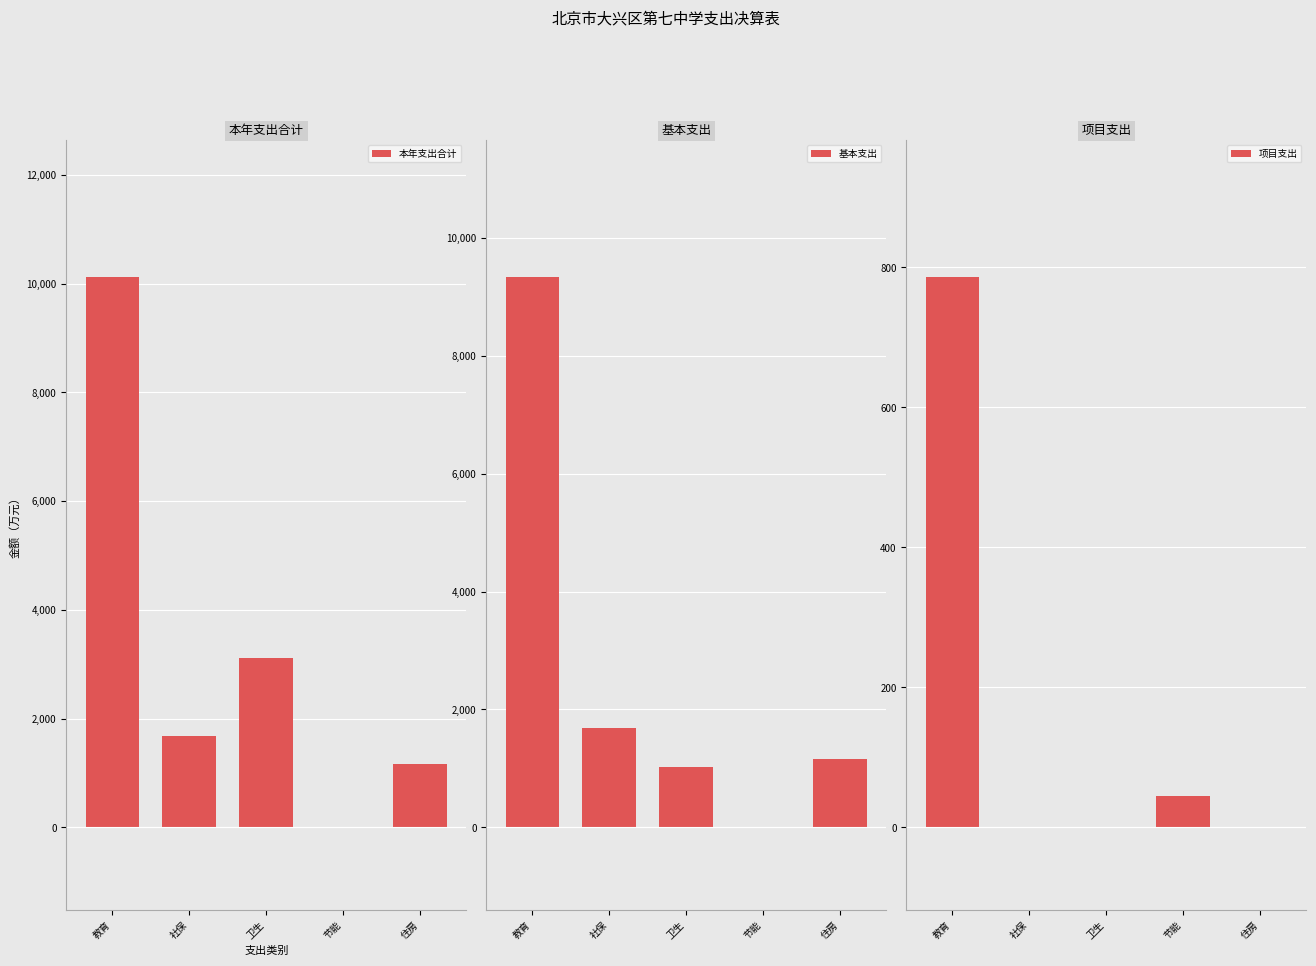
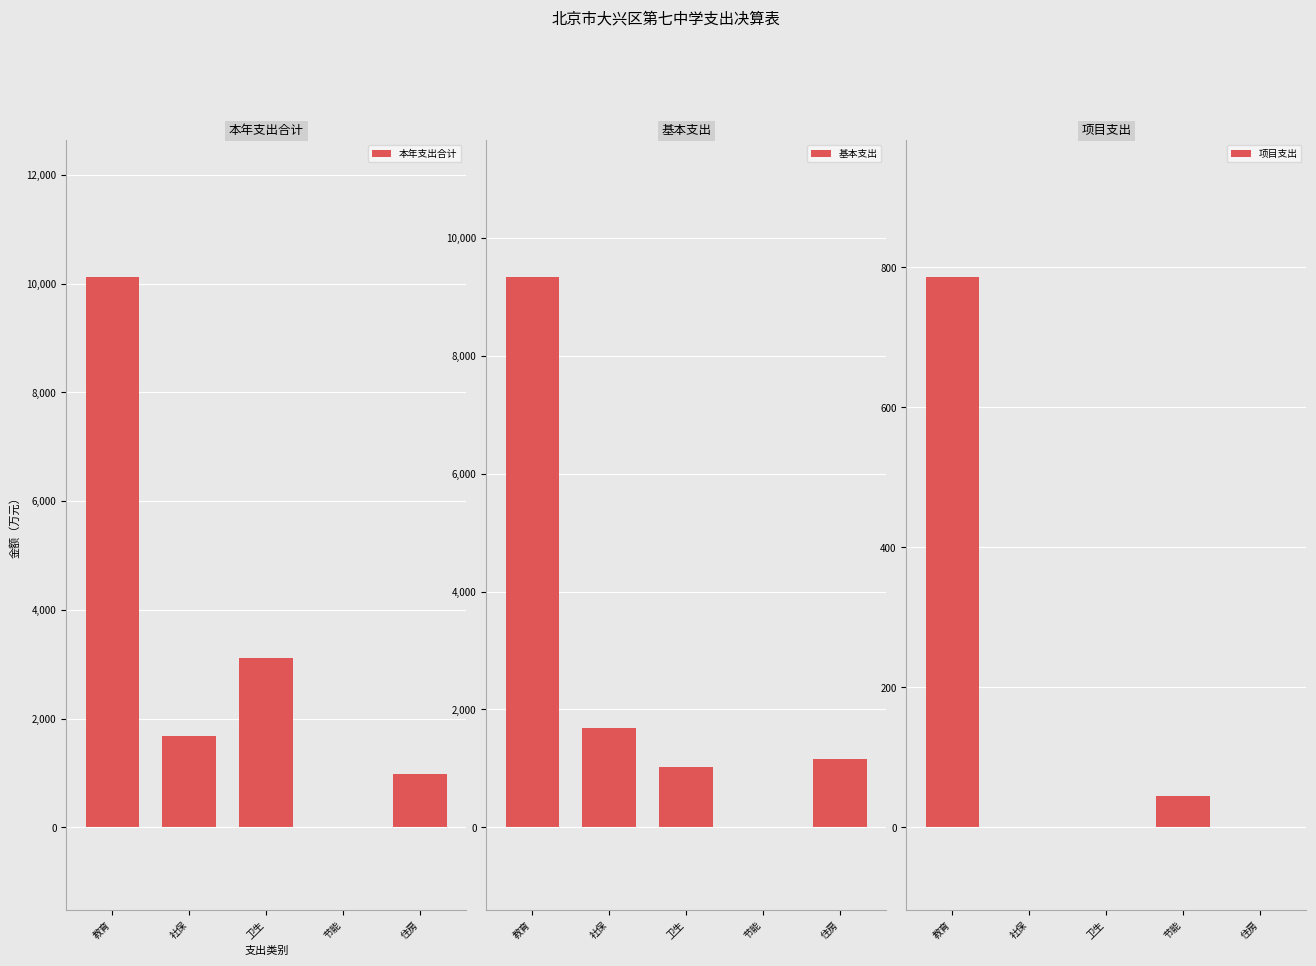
  {
    "本年支出合计": {
      "教育": "10,100",
      "社保": "1,700",
      "卫生": "3,100",
-     "住房": "1,200"
+     "住房": "1,000"
    },
    "基本支出": {
      "教育": "9,300",
      "社保": "1,700",
      "卫生": "1,000",
      "节能": "0",
      "住房": "1,200"
    },
    "项目支出": {
      "教育": "790",
      "卫生": "0",
      "节能": "40",
      "住房": "0"
    }
  }
